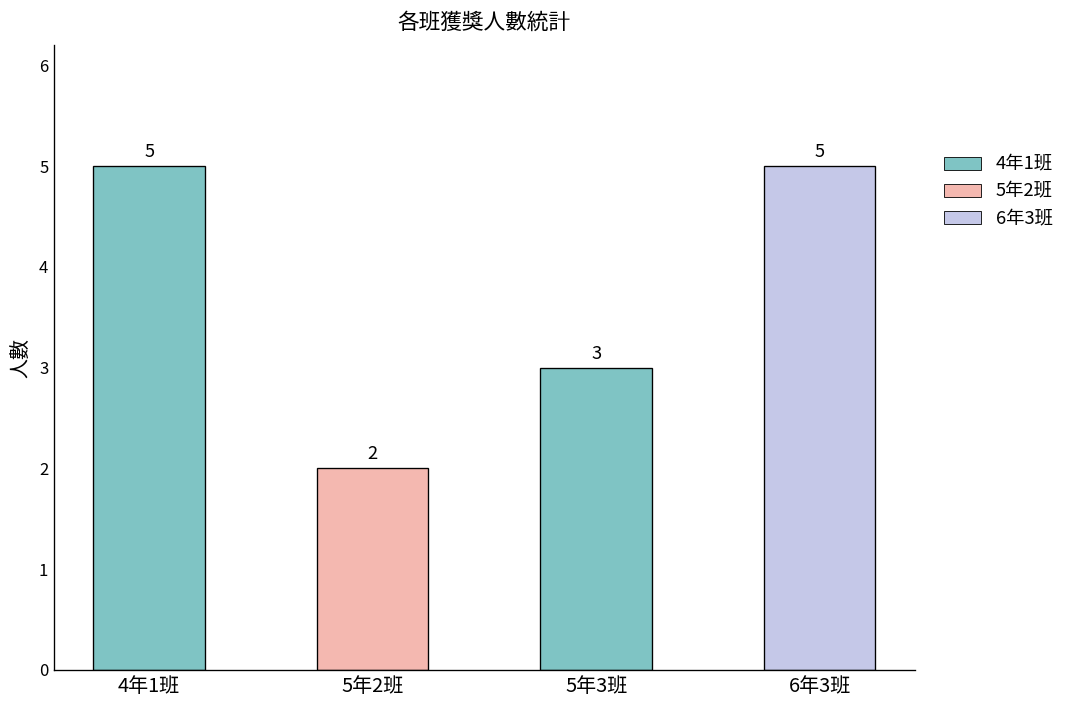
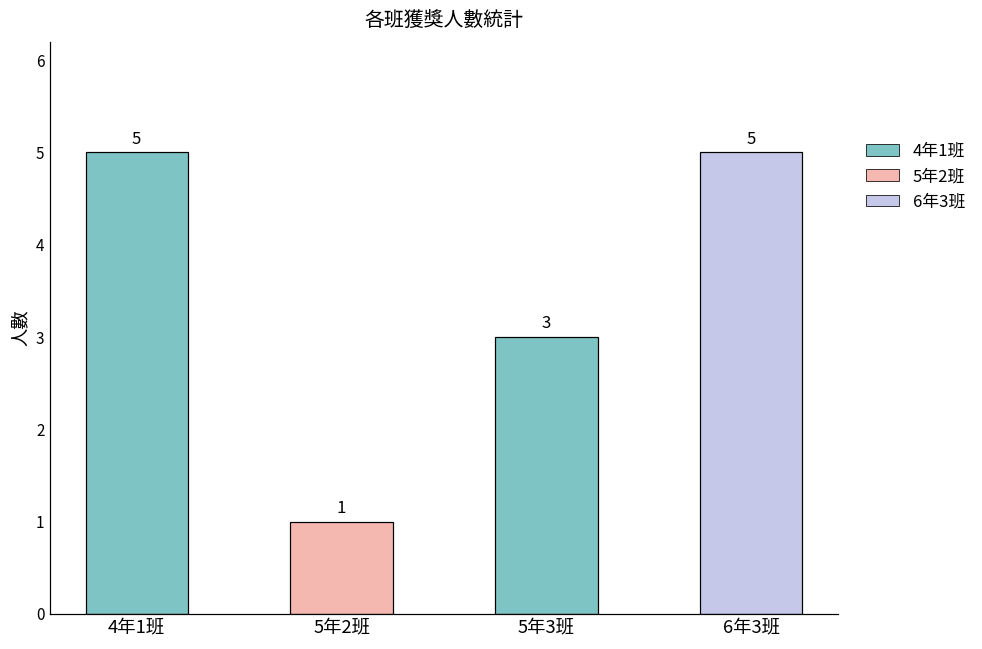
  {
    "4年1班": 5,
-   "5年2班": 2,
+   "5年2班": 1,
    "5年3班": 3,
    "6年3班": 5
  }
